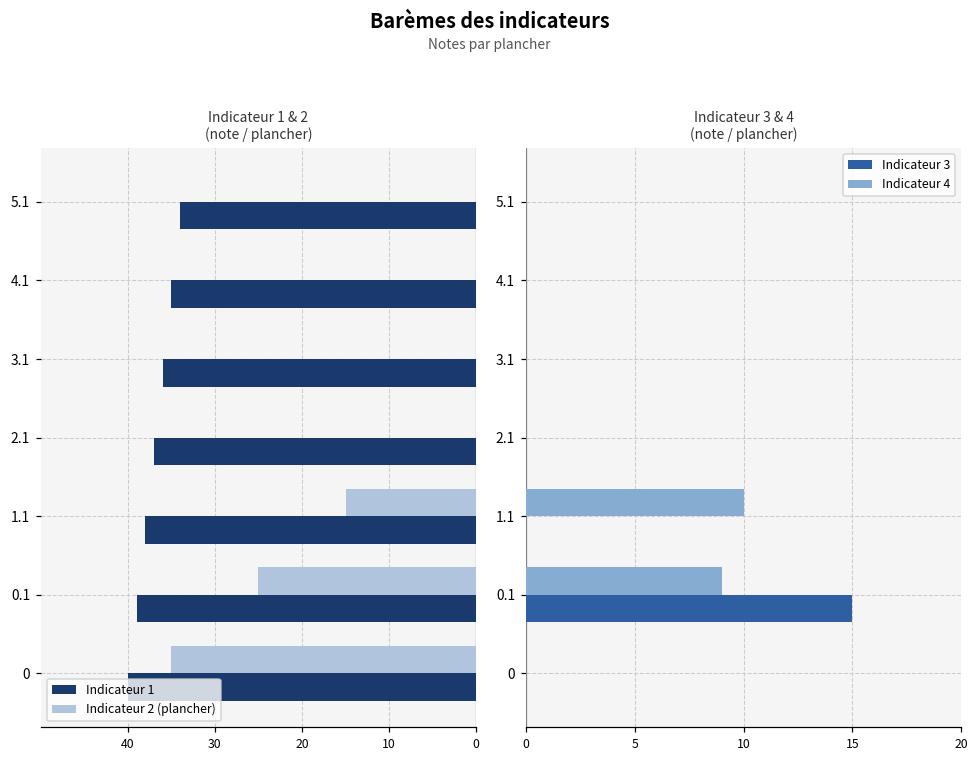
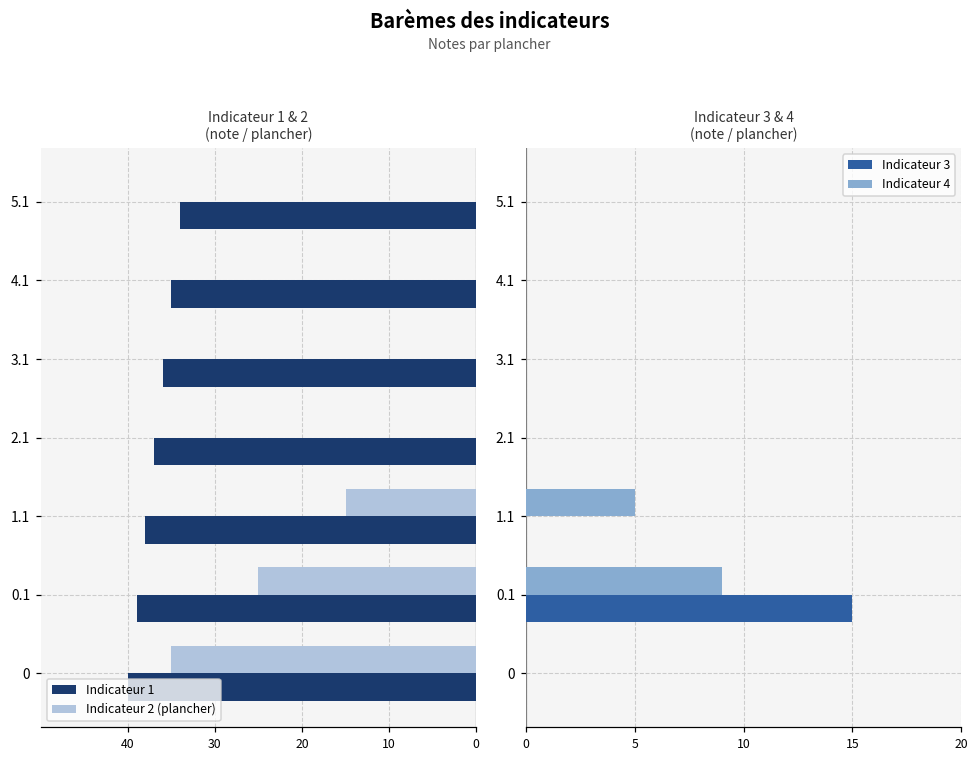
  {
    "Indicateur 3 & 4 (note / plancher)": {
      "Indicateur 3": {
        "5.1": 0,
        "4.1": 0,
        "3.1": 0,
        "2.1": 0,
        "1.1": 0,
        "0.1": 15,
        "0": 0
      },
      "Indicateur 4": {
        "5.1": 0,
        "4.1": 0,
        "3.1": 0,
        "2.1": 0,
-       "1.1": 10,
+       "1.1": 5,
        "0.1": 9,
        "0": 0
      }
    }
  }
